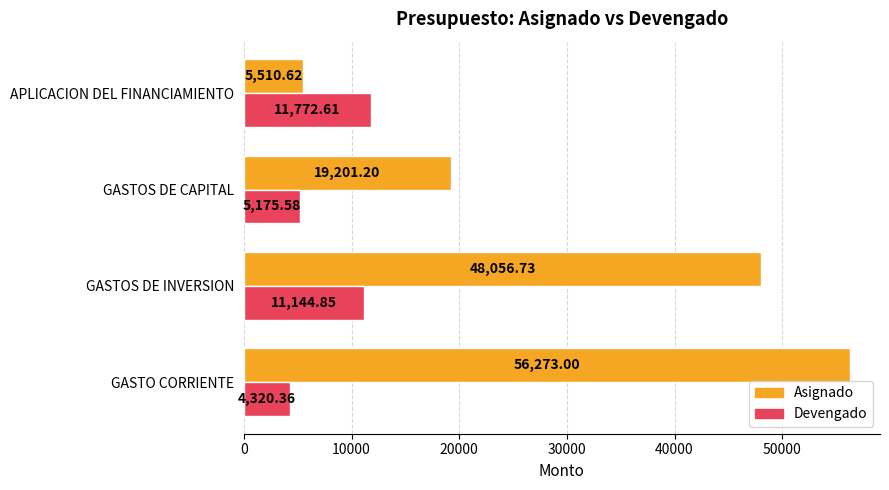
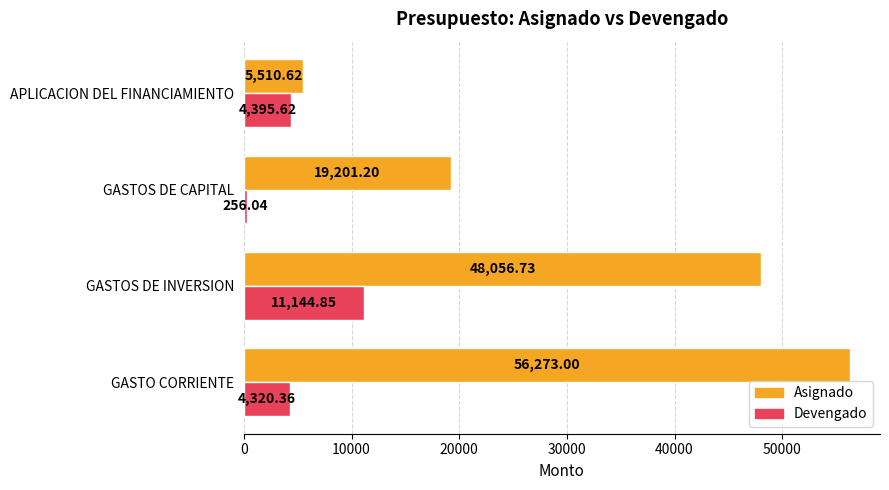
  {
    "Asignado": {
      "APLICACION DEL FINANCIAMIENTO": "5,510.62",
      "GASTOS DE CAPITAL": "19,201.20",
      "GASTOS DE INVERSION": "48,056.73",
      "GASTO CORRIENTE": "56,273.00"
    },
    "Devengado": {
-     "APLICACION DEL FINANCIAMIENTO": "11,772.61",
-     "GASTOS DE CAPITAL": "5,175.58",
+     "APLICACION DEL FINANCIAMIENTO": "4,395.62",
+     "GASTOS DE CAPITAL": "256.04",
      "GASTOS DE INVERSION": "11,144.85",
      "GASTO CORRIENTE": "4,320.36"
    }
  }
